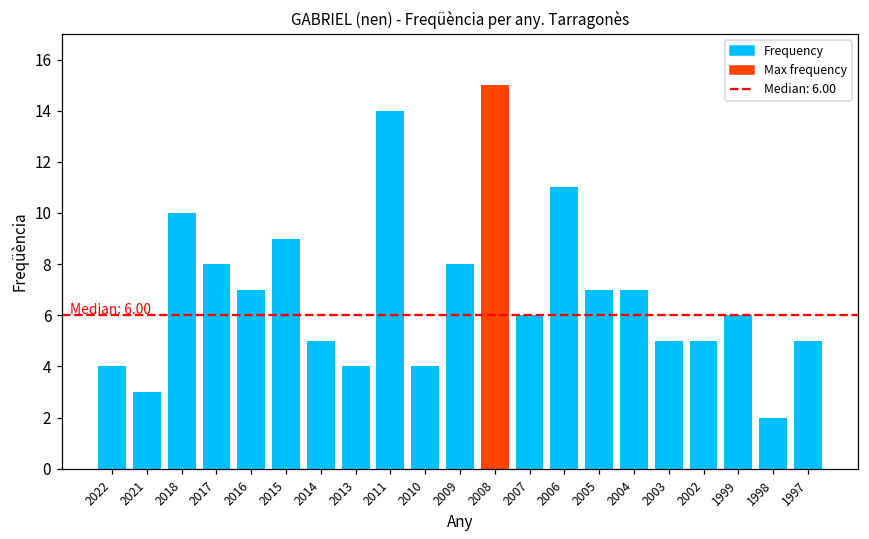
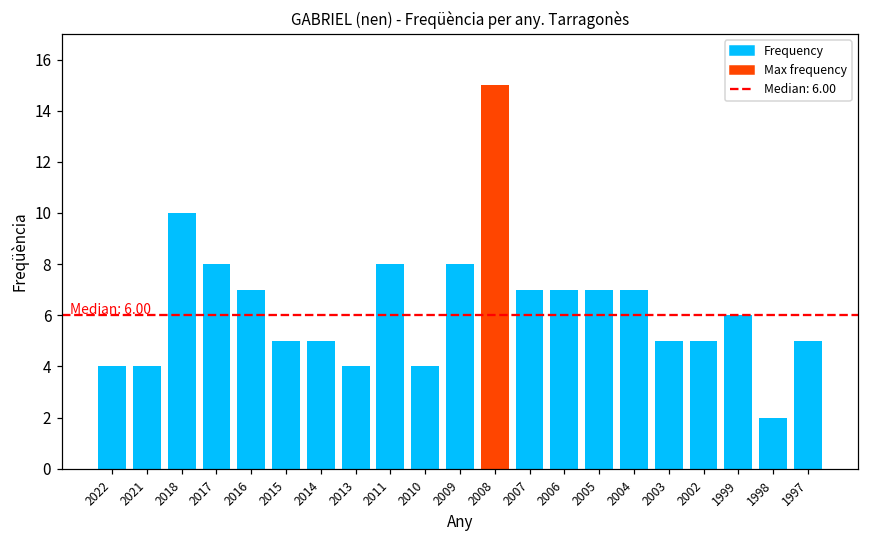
  {
    "2022": 4,
-   "2021": 3,
+   "2021": 4,
    "2018": 10,
    "2017": 8,
    "2016": 7,
-   "2015": 9,
+   "2015": 5,
    "2014": 5,
    "2013": 4,
-   "2011": 14,
+   "2011": 8,
    "2010": 4,
    "2009": 8,
    "2008": 15,
-   "2007": 6,
-   "2006": 11,
+   "2007": 7,
+   "2006": 7,
    "2005": 7,
    "2004": 7,
    "2003": 5,
    "2002": 5,
    "1999": 6,
    "1998": 2,
    "1997": 5
  }
